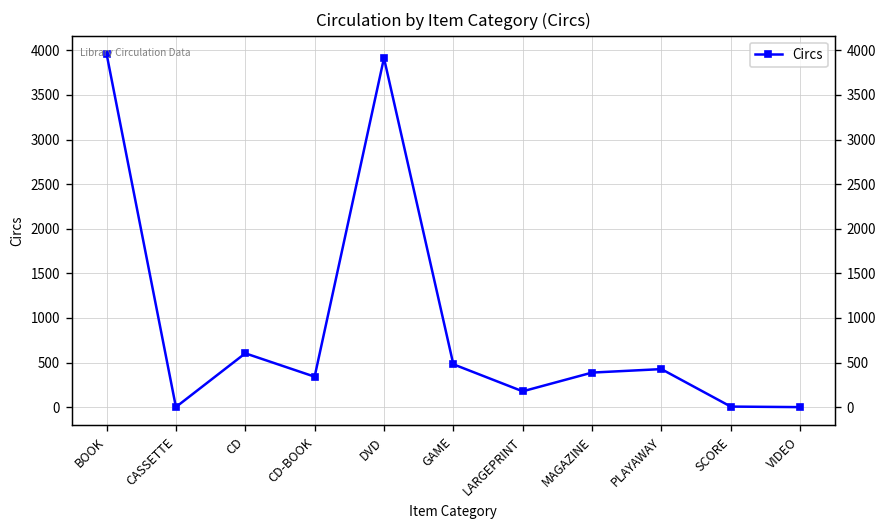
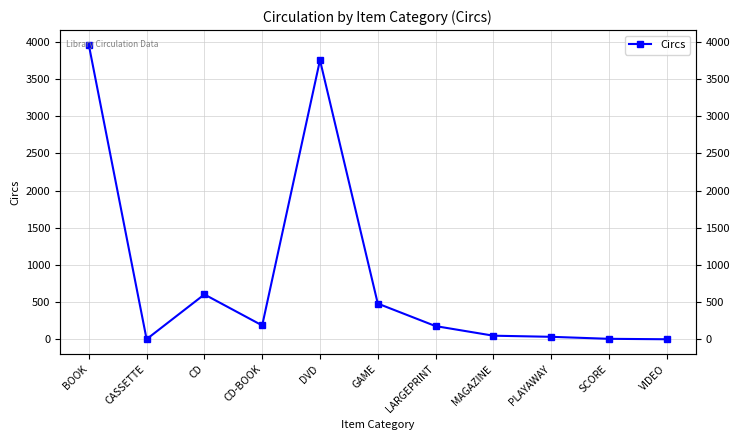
  {
    "BOOK": 4000,
    "CASSETTE": 0,
    "CD": 600,
-   "CD-BOOK": 300,
-   "DVD": 3900,
+   "CD-BOOK": 200,
+   "DVD": 3800,
    "GAME": 500,
    "LARGEPRINT": 200,
-   "MAGAZINE": 400,
-   "PLAYAWAY": 400,
+   "MAGAZINE": 0,
+   "PLAYAWAY": 0,
    "SCORE": 0,
    "VIDEO": 0
  }
